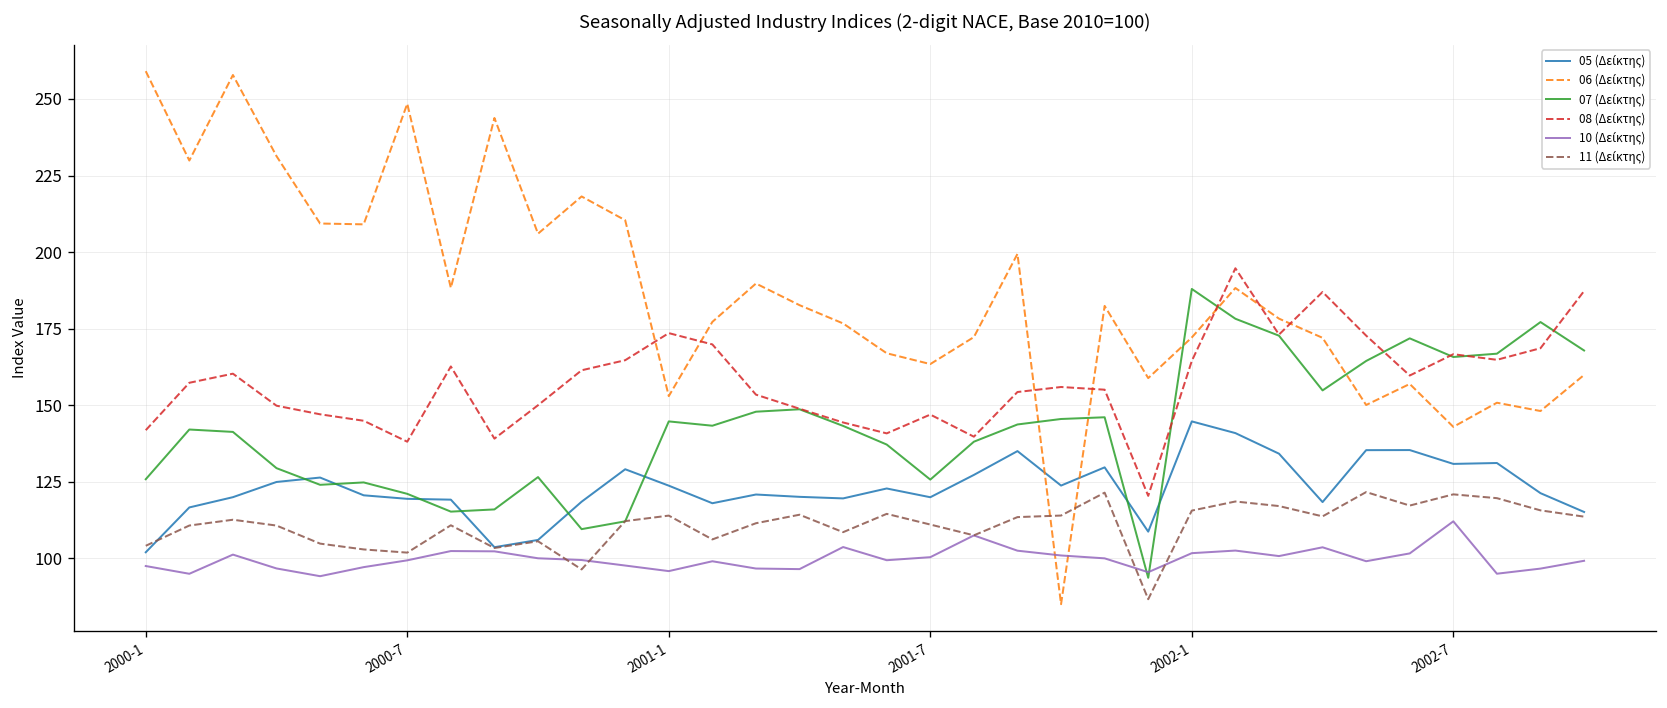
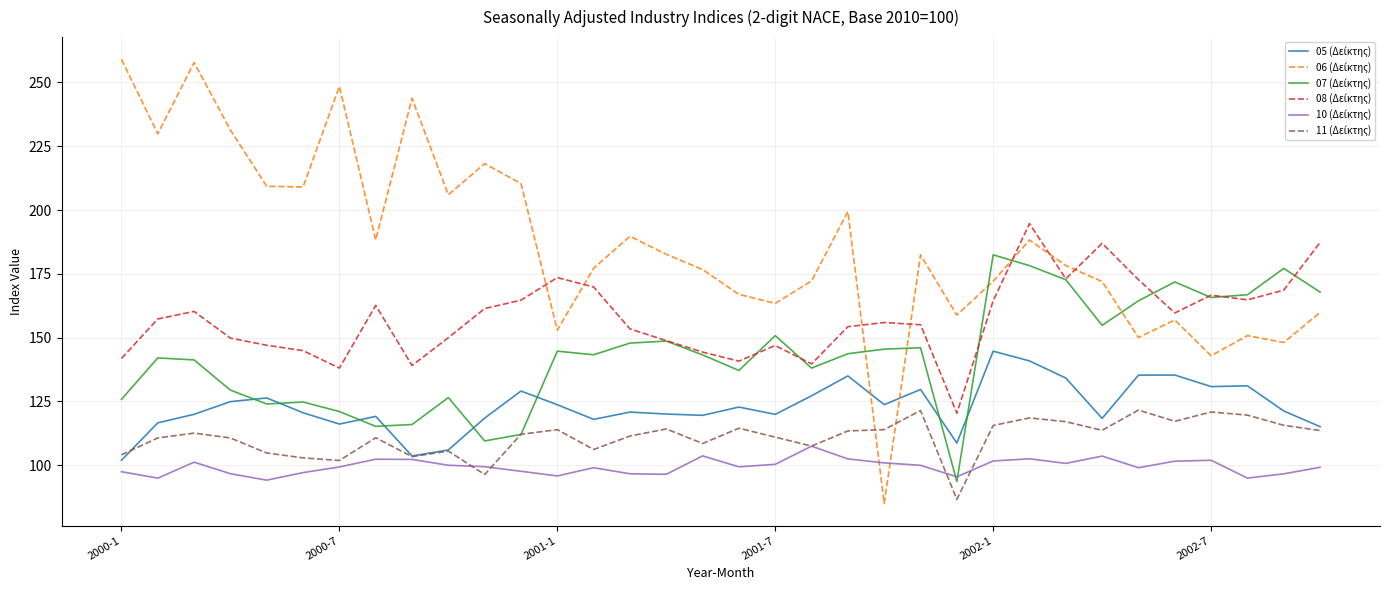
  {
    "05 (Δείκτης)": {
      "2000-1": 102,
-     "2000-7": 119,
+     "2000-7": 116,
      "2001-1": 124,
      "2001-7": 120,
      "2002-1": 145,
      "2002-7": 131
    },
    "06 (Δείκτης)": {
      "2000-1": 259,
      "2000-7": 248,
      "2001-1": 153,
      "2001-7": 163,
      "2002-1": 172,
      "2002-7": 143
    },
    "07 (Δείκτης)": {
      "2000-1": 126,
      "2000-7": 121,
      "2001-1": 145,
-     "2001-7": 126,
-     "2002-1": 188
+     "2001-7": 151,
+     "2002-1": 182
    },
    "08 (Δείκτης)": {
      "2000-1": 142,
      "2000-7": 138,
      "2001-1": 174,
      "2001-7": 147,
      "2002-1": 164
    },
    "10 (Δείκτης)": {
      "2000-1": 97,
      "2000-7": 99,
      "2001-1": 96,
      "2001-7": 100,
      "2002-1": 102,
-     "2002-7": 112
+     "2002-7": 102
    },
    "11 (Δείκτης)": {
      "2000-1": 104,
      "2000-7": 102,
      "2001-1": 114,
      "2001-7": 111,
      "2002-1": 116,
      "2002-7": 121
    }
  }
